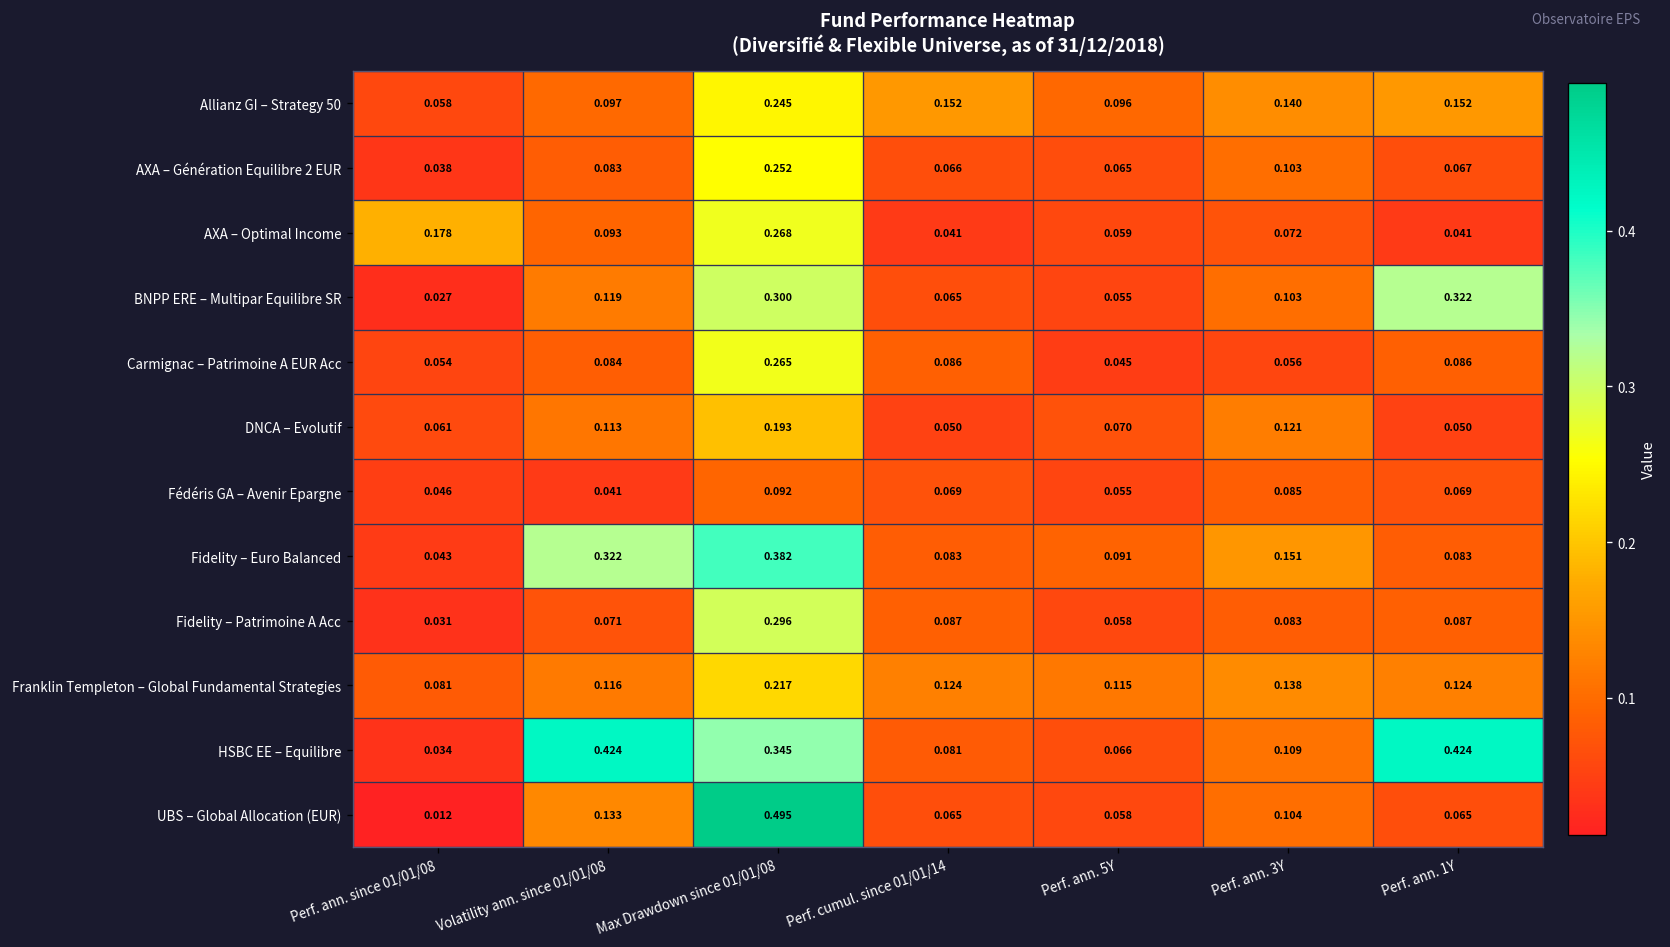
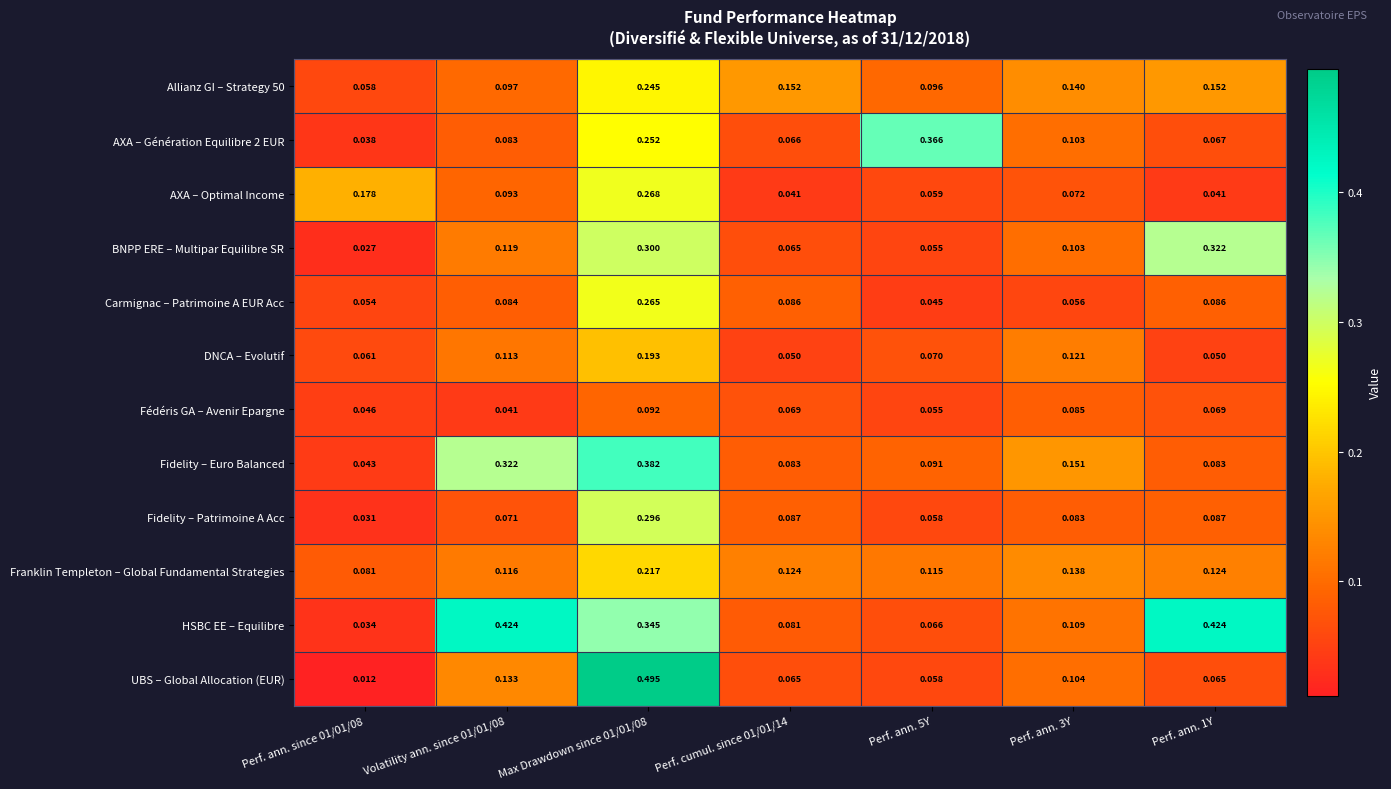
  {
    "Allianz GI – Strategy 50": {
      "Perf. ann. since 01/01/08": 0.058,
      "Volatility ann. since 01/01/08": 0.097,
      "Max Drawdown since 01/01/08": 0.245,
      "Perf. cumul. since 01/01/14": 0.152,
      "Perf. ann. 5Y": 0.096,
      "Perf. ann. 3Y": 0.140,
      "Perf. ann. 1Y": 0.152
    },
    "AXA – Génération Equilibre 2 EUR": {
      "Perf. ann. since 01/01/08": 0.038,
      "Volatility ann. since 01/01/08": 0.083,
      "Max Drawdown since 01/01/08": 0.252,
      "Perf. cumul. since 01/01/14": 0.066,
-     "Perf. ann. 5Y": 0.065,
+     "Perf. ann. 5Y": 0.366,
      "Perf. ann. 3Y": 0.103,
      "Perf. ann. 1Y": 0.067
    },
    "AXA – Optimal Income": {
      "Perf. ann. since 01/01/08": 0.178,
      "Volatility ann. since 01/01/08": 0.093,
      "Max Drawdown since 01/01/08": 0.268,
      "Perf. cumul. since 01/01/14": 0.041,
      "Perf. ann. 5Y": 0.059,
      "Perf. ann. 3Y": 0.072,
      "Perf. ann. 1Y": 0.041
    },
    "BNPP ERE – Multipar Equilibre SR": {
      "Perf. ann. since 01/01/08": 0.027,
      "Volatility ann. since 01/01/08": 0.119,
      "Max Drawdown since 01/01/08": 0.300,
      "Perf. cumul. since 01/01/14": 0.065,
      "Perf. ann. 5Y": 0.055,
      "Perf. ann. 3Y": 0.103,
      "Perf. ann. 1Y": 0.322
    },
    "Carmignac – Patrimoine A EUR Acc": {
      "Perf. ann. since 01/01/08": 0.054,
      "Volatility ann. since 01/01/08": 0.084,
      "Max Drawdown since 01/01/08": 0.265,
      "Perf. cumul. since 01/01/14": 0.086,
      "Perf. ann. 5Y": 0.045,
      "Perf. ann. 3Y": 0.056,
      "Perf. ann. 1Y": 0.086
    },
    "DNCA – Evolutif": {
      "Perf. ann. since 01/01/08": 0.061,
      "Volatility ann. since 01/01/08": 0.113,
      "Max Drawdown since 01/01/08": 0.193,
      "Perf. cumul. since 01/01/14": 0.050,
      "Perf. ann. 5Y": 0.070,
      "Perf. ann. 3Y": 0.121,
      "Perf. ann. 1Y": 0.050
    },
    "Fédéris GA – Avenir Epargne": {
      "Perf. ann. since 01/01/08": 0.046,
      "Volatility ann. since 01/01/08": 0.041,
      "Max Drawdown since 01/01/08": 0.092,
      "Perf. cumul. since 01/01/14": 0.069,
      "Perf. ann. 5Y": 0.055,
      "Perf. ann. 3Y": 0.085,
      "Perf. ann. 1Y": 0.069
    },
    "Fidelity – Euro Balanced": {
      "Perf. ann. since 01/01/08": 0.043,
      "Volatility ann. since 01/01/08": 0.322,
      "Max Drawdown since 01/01/08": 0.382,
      "Perf. cumul. since 01/01/14": 0.083,
      "Perf. ann. 5Y": 0.091,
      "Perf. ann. 3Y": 0.151,
      "Perf. ann. 1Y": 0.083
    },
    "Fidelity – Patrimoine A Acc": {
      "Perf. ann. since 01/01/08": 0.031,
      "Volatility ann. since 01/01/08": 0.071,
      "Max Drawdown since 01/01/08": 0.296,
      "Perf. cumul. since 01/01/14": 0.087,
      "Perf. ann. 5Y": 0.058,
      "Perf. ann. 3Y": 0.083,
      "Perf. ann. 1Y": 0.087
    },
    "Franklin Templeton – Global Fundamental Strategies": {
      "Perf. ann. since 01/01/08": 0.081,
      "Volatility ann. since 01/01/08": 0.116,
      "Max Drawdown since 01/01/08": 0.217,
      "Perf. cumul. since 01/01/14": 0.124,
      "Perf. ann. 5Y": 0.115,
      "Perf. ann. 3Y": 0.138,
      "Perf. ann. 1Y": 0.124
    },
    "HSBC EE – Equilibre": {
      "Perf. ann. since 01/01/08": 0.034,
      "Volatility ann. since 01/01/08": 0.424,
      "Max Drawdown since 01/01/08": 0.345,
      "Perf. cumul. since 01/01/14": 0.081,
      "Perf. ann. 5Y": 0.066,
      "Perf. ann. 3Y": 0.109,
      "Perf. ann. 1Y": 0.424
    },
    "UBS – Global Allocation (EUR)": {
      "Perf. ann. since 01/01/08": 0.012,
      "Volatility ann. since 01/01/08": 0.133,
      "Max Drawdown since 01/01/08": 0.495,
      "Perf. cumul. since 01/01/14": 0.065,
      "Perf. ann. 5Y": 0.058,
      "Perf. ann. 3Y": 0.104,
      "Perf. ann. 1Y": 0.065
    }
  }
